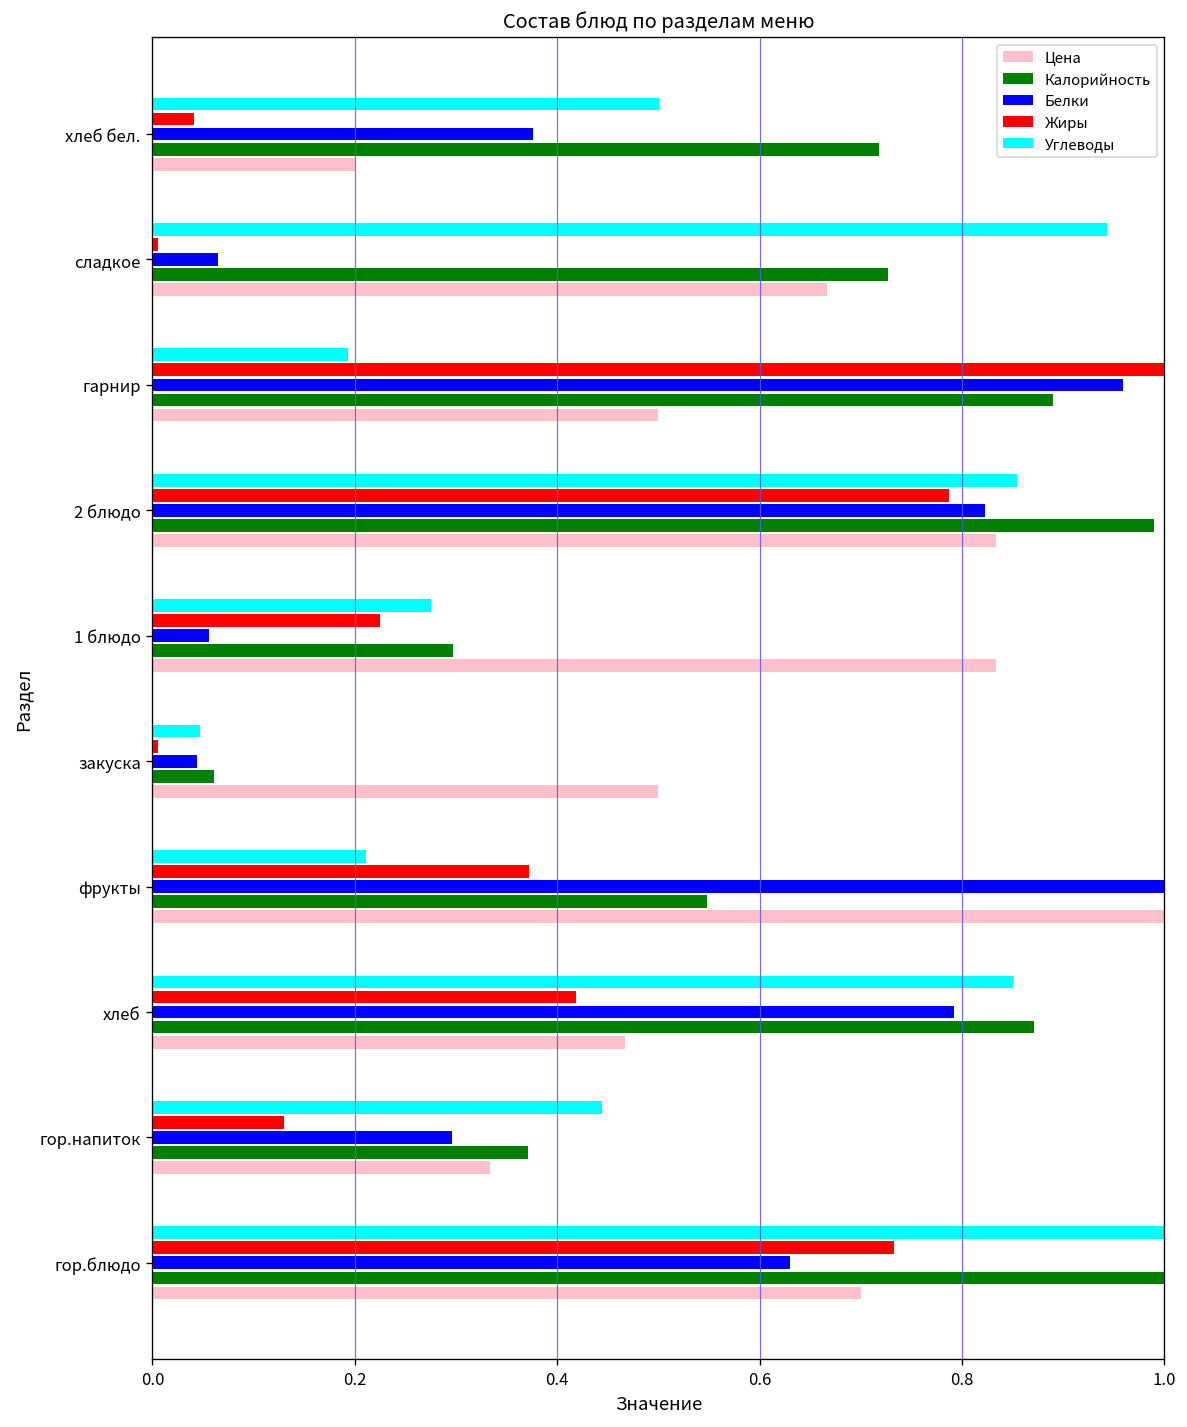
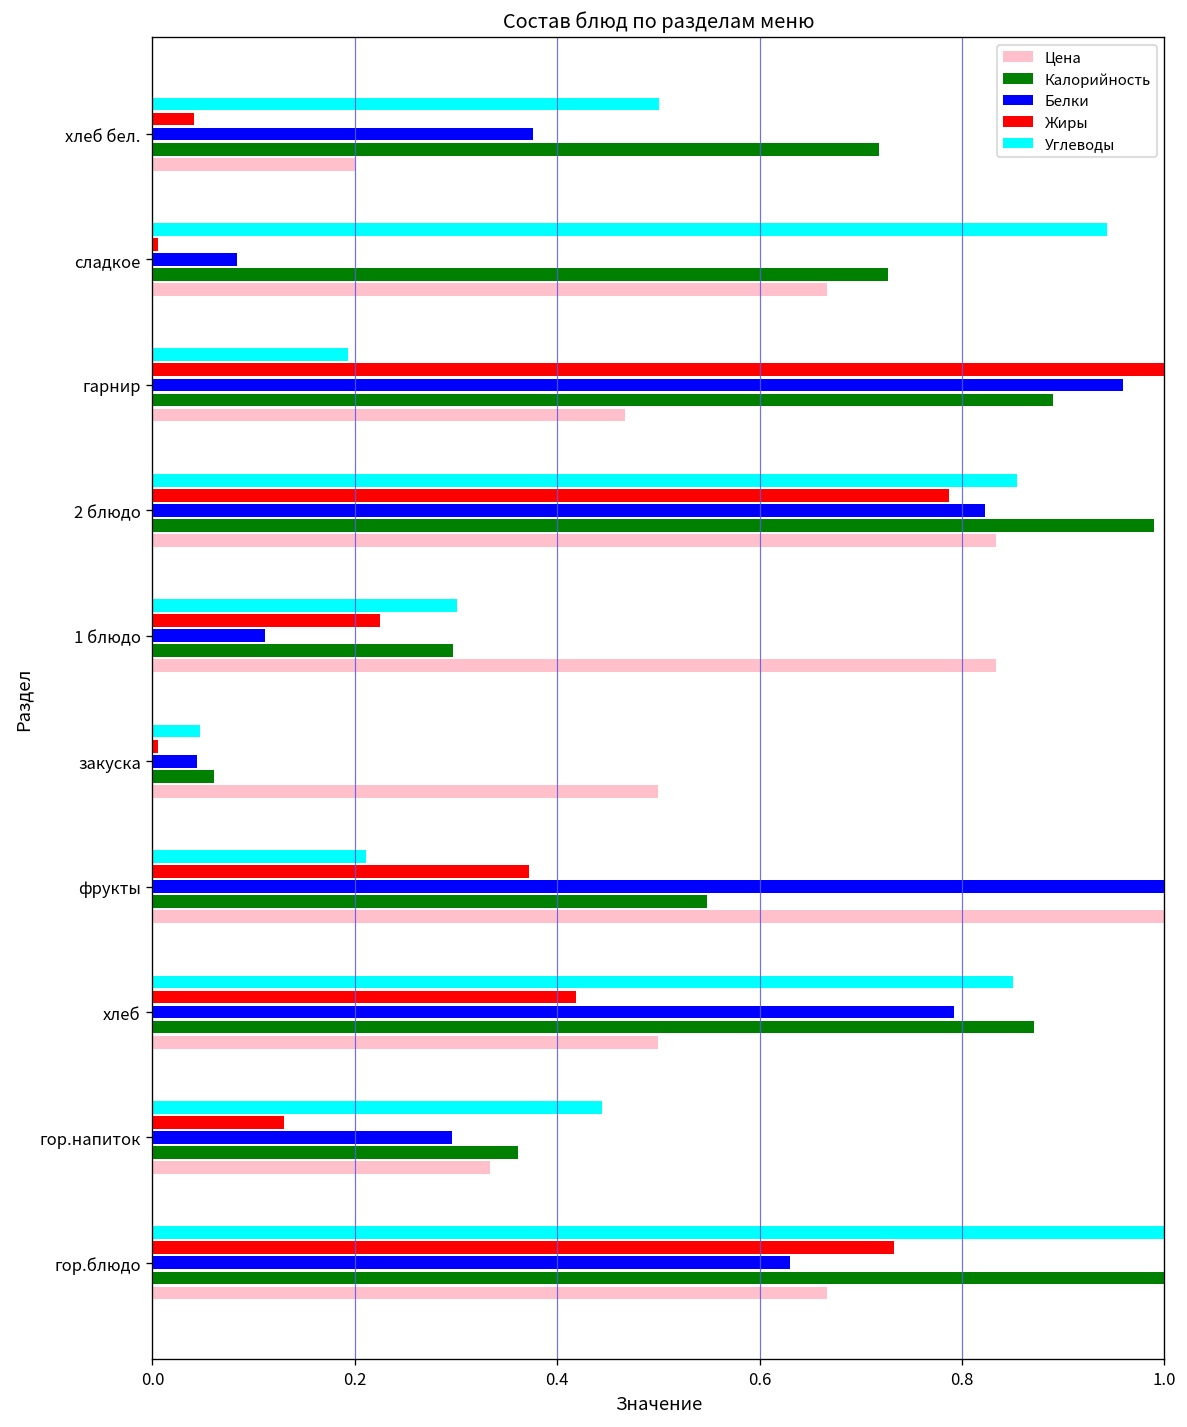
  {
    "Цена": {
      "хлеб бел.": 0.20,
      "сладкое": 0.67,
-     "гарнир": 0.50,
+     "гарнир": 0.47,
      "2 блюдо": 0.83,
      "1 блюдо": 0.83,
      "закуска": 0.50,
      "фрукты": 1.00,
-     "хлеб": 0.47,
+     "хлеб": 0.50,
      "гор.напиток": 0.33,
-     "гор.блюдо": 0.70
+     "гор.блюдо": 0.67
    },
    "Калорийность": {
      "хлеб бел.": 0.72,
      "сладкое": 0.73,
      "гарнир": 0.89,
      "2 блюдо": 0.99,
      "1 блюдо": 0.30,
      "закуска": 0.06,
      "фрукты": 0.55,
      "хлеб": 0.87,
-     "гор.напиток": 0.37,
+     "гор.напиток": 0.36,
      "гор.блюдо": 1.00
    },
    "Белки": {
      "хлеб бел.": 0.38,
-     "сладкое": 0.06,
+     "сладкое": 0.08,
      "гарнир": 0.96,
      "2 блюдо": 0.82,
-     "1 блюдо": 0.06,
+     "1 блюдо": 0.11,
      "закуска": 0.04,
      "фрукты": 1.00,
      "хлеб": 0.79,
      "гор.напиток": 0.30,
      "гор.блюдо": 0.63
    },
    "Жиры": {
      "хлеб бел.": 0.04,
      "сладкое": 0.01,
      "гарнир": 1.00,
      "2 блюдо": 0.79,
      "1 блюдо": 0.23,
      "закуска": 0.01,
      "фрукты": 0.37,
      "хлеб": 0.42,
      "гор.напиток": 0.13,
      "гор.блюдо": 0.73
    },
    "Углеводы": {
      "хлеб бел.": 0.50,
      "сладкое": 0.94,
      "гарнир": 0.19,
      "2 блюдо": 0.85,
-     "1 блюдо": 0.28,
+     "1 блюдо": 0.30,
      "закуска": 0.05,
      "фрукты": 0.21,
      "хлеб": 0.85,
      "гор.напиток": 0.44,
      "гор.блюдо": 1.00
    }
  }
